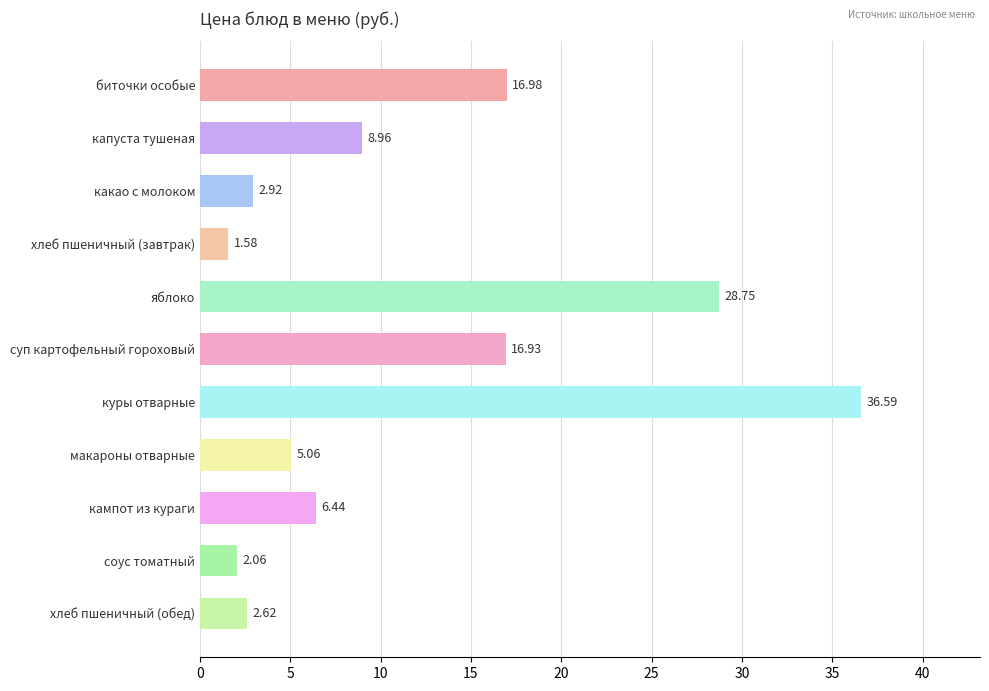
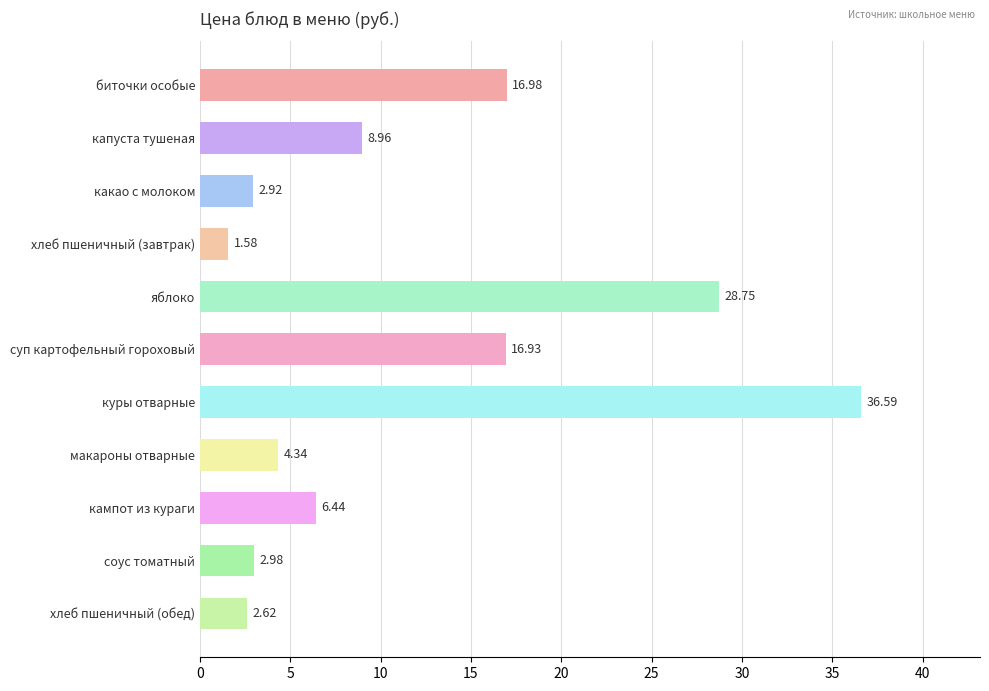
  {
    "биточки особые": 16.98,
    "капуста тушеная": 8.96,
    "какао с молоком": 2.92,
    "хлеб пшеничный (завтрак)": 1.58,
    "яблоко": 28.75,
    "суп картофельный гороховый": 16.93,
    "куры отварные": 36.59,
-   "макароны отварные": 5.06,
+   "макароны отварные": 4.34,
    "кампот из кураги": 6.44,
-   "соус томатный": 2.06,
+   "соус томатный": 2.98,
    "хлеб пшеничный (обед)": 2.62
  }
